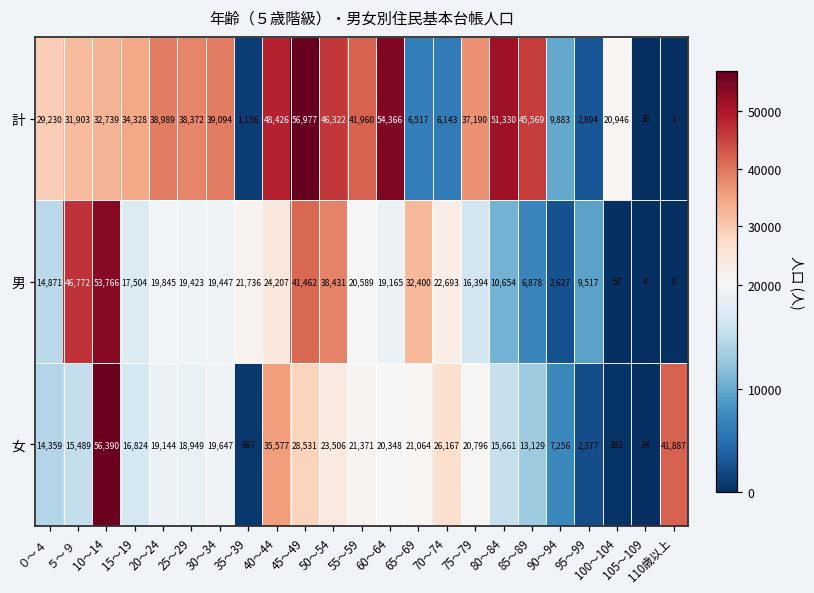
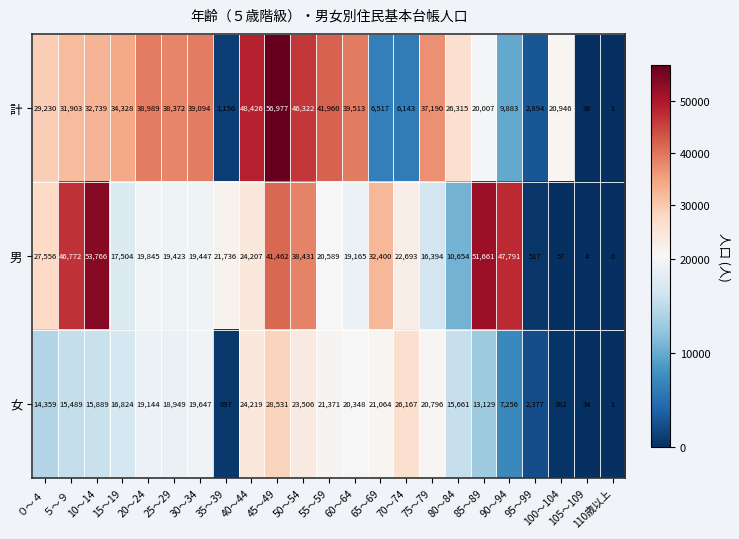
  {
    "計": {
      "０～４": "29,230",
      "５～９": "31,903",
      "10～14": "32,739",
      "15～19": "34,328",
      "20～24": "38,989",
      "25～29": "38,372",
      "30～34": "39,094",
      "35～39": "1,156",
      "40～44": "48,426",
      "45～49": "56,977",
      "50～54": "46,322",
      "55～59": "41,960",
-     "60～64": "54,366",
+     "60～64": "39,513",
      "65～69": "6,517",
      "70～74": "6,143",
      "75～79": "37,190",
-     "80～84": "51,330",
-     "85～89": "45,569",
+     "80～84": "26,315",
+     "85～89": "20,007",
      "90～94": "9,883",
      "95～99": "2,894",
      "100～104": "20,946",
      "105～109": "38",
      "110歳以上": "1"
    },
    "男": {
-     "０～４": "14,871",
+     "０～４": "27,556",
      "５～９": "46,772",
      "10～14": "53,766",
      "15～19": "17,504",
      "20～24": "19,845",
      "25～29": "19,423",
      "30～34": "19,447",
      "35～39": "21,736",
      "40～44": "24,207",
      "45～49": "41,462",
      "50～54": "38,431",
      "55～59": "20,589",
      "60～64": "19,165",
      "65～69": "32,400",
      "70～74": "22,693",
      "75～79": "16,394",
      "80～84": "10,654",
-     "85～89": "6,878",
-     "90～94": "2,627",
-     "95～99": "9,517",
+     "85～89": "51,661",
+     "90～94": "47,791",
+     "95～99": "517",
      "100～104": "57",
      "105～109": "4",
      "110歳以上": "0"
    },
    "女": {
      "０～４": "14,359",
      "５～９": "15,489",
-     "10～14": "56,390",
+     "10～14": "15,889",
      "15～19": "16,824",
      "20～24": "19,144",
      "25～29": "18,949",
      "30～34": "19,647",
      "35～39": "697",
-     "40～44": "35,577",
+     "40～44": "24,219",
      "45～49": "28,531",
      "50～54": "23,506",
      "55～59": "21,371",
      "60～64": "20,348",
      "65～69": "21,064",
      "70～74": "26,167",
      "75～79": "20,796",
      "80～84": "15,661",
      "85～89": "13,129",
      "90～94": "7,256",
      "95～99": "2,377",
      "100～104": "382",
      "105～109": "34",
-     "110歳以上": "41,887"
+     "110歳以上": "1"
    }
  }
